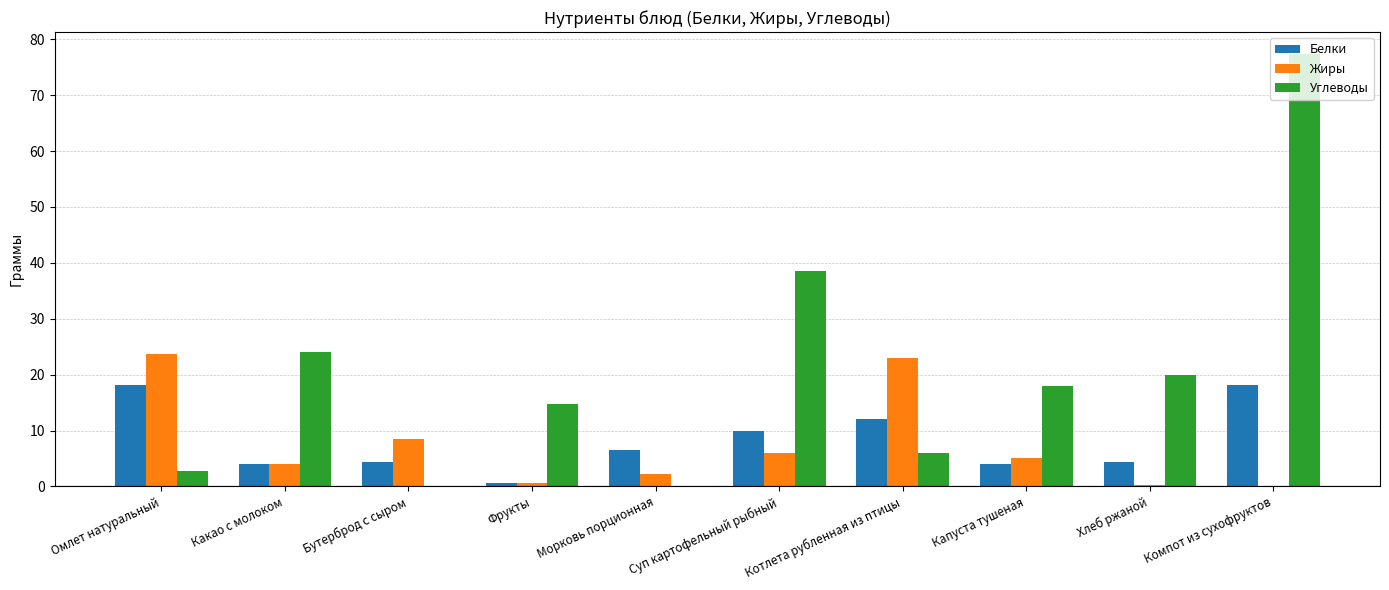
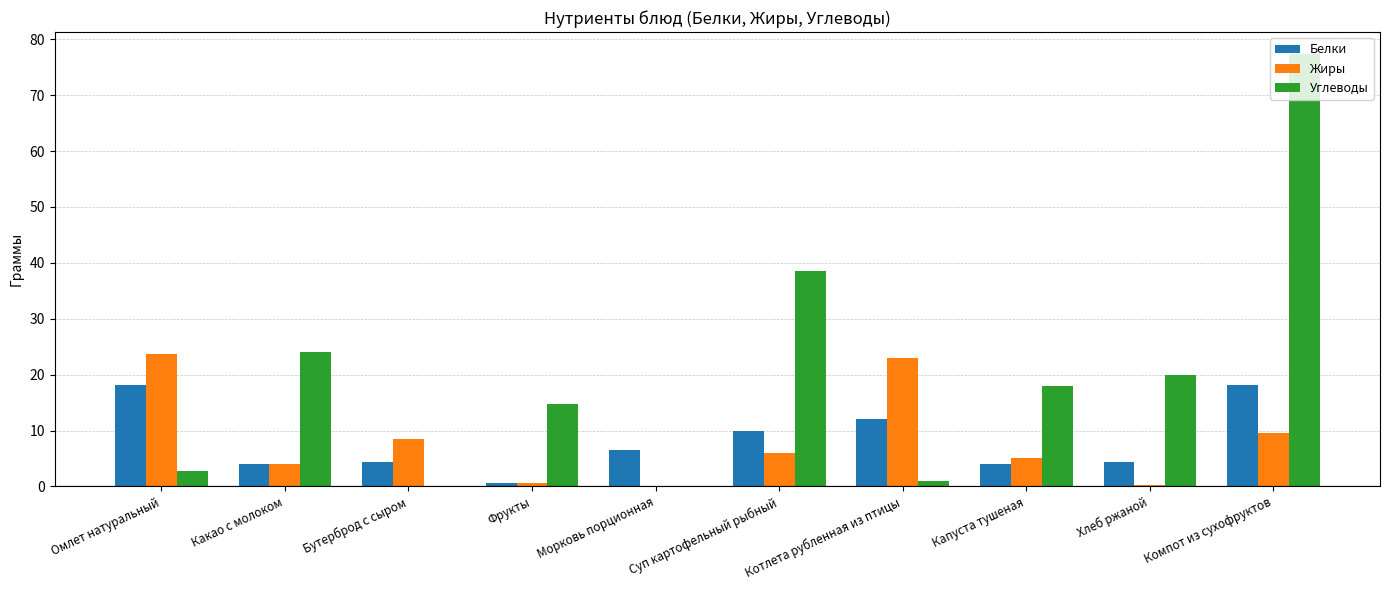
  {
    "Белки": {
      "Омлет натуральный": 18,
      "Какао с молоком": 4,
      "Бутерброд с сыром": 4,
      "Фрукты": 1,
      "Морковь порционная": 7,
      "Суп картофельный рыбный": 10,
      "Котлета рубленная из птицы": 12,
      "Капуста тушеная": 4,
      "Хлеб ржаной": 4,
      "Компот из сухофруктов": 18
    },
    "Жиры": {
      "Омлет натуральный": 24,
      "Какао с молоком": 4,
      "Бутерброд с сыром": 9,
      "Фрукты": 1,
-     "Морковь порционная": 2,
+     "Морковь порционная": 0,
      "Суп картофельный рыбный": 6,
      "Котлета рубленная из птицы": 23,
      "Капуста тушеная": 5,
-     "Компот из сухофруктов": 0
+     "Компот из сухофруктов": 10
    },
    "Углеводы": {
      "Омлет натуральный": 3,
      "Какао с молоком": 24,
      "Фрукты": 15,
      "Суп картофельный рыбный": 39,
-     "Котлета рубленная из птицы": 6,
+     "Котлета рубленная из птицы": 1,
      "Капуста тушеная": 18,
      "Хлеб ржаной": 20
    }
  }
